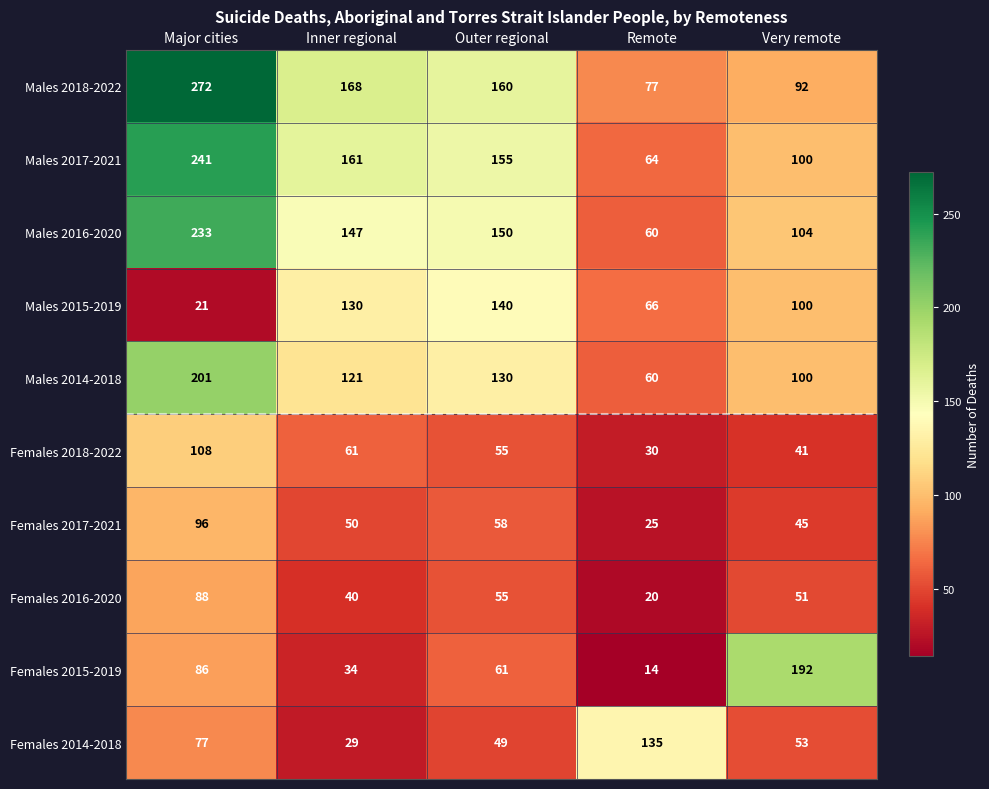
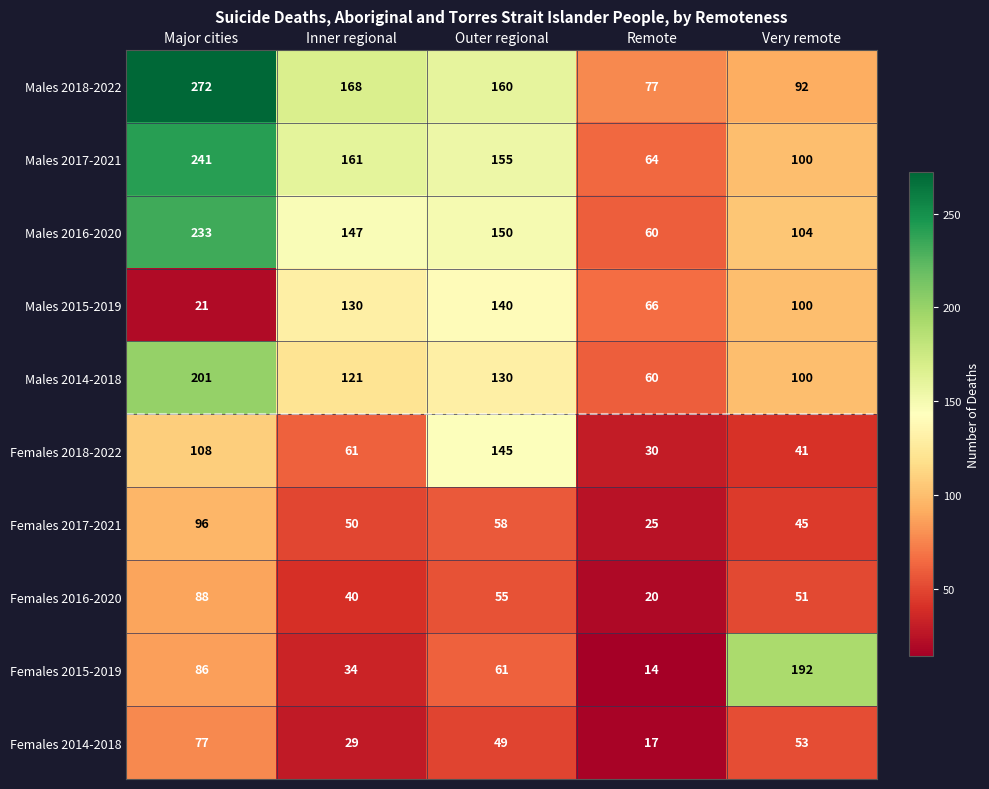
  {
    "Males 2018-2022": {
      "Major cities": 272,
      "Inner regional": 168,
      "Outer regional": 160,
      "Remote": 77,
      "Very remote": 92
    },
    "Males 2017-2021": {
      "Major cities": 241,
      "Inner regional": 161,
      "Outer regional": 155,
      "Remote": 64,
      "Very remote": 100
    },
    "Males 2016-2020": {
      "Major cities": 233,
      "Inner regional": 147,
      "Outer regional": 150,
      "Remote": 60,
      "Very remote": 104
    },
    "Males 2015-2019": {
      "Major cities": 21,
      "Inner regional": 130,
      "Outer regional": 140,
      "Remote": 66,
      "Very remote": 100
    },
    "Males 2014-2018": {
      "Major cities": 201,
      "Inner regional": 121,
      "Outer regional": 130,
      "Remote": 60,
      "Very remote": 100
    },
    "Females 2018-2022": {
      "Major cities": 108,
      "Inner regional": 61,
-     "Outer regional": 55,
+     "Outer regional": 145,
      "Remote": 30,
      "Very remote": 41
    },
    "Females 2017-2021": {
      "Major cities": 96,
      "Inner regional": 50,
      "Outer regional": 58,
      "Remote": 25,
      "Very remote": 45
    },
    "Females 2016-2020": {
      "Major cities": 88,
      "Inner regional": 40,
      "Outer regional": 55,
      "Remote": 20,
      "Very remote": 51
    },
    "Females 2015-2019": {
      "Major cities": 86,
      "Inner regional": 34,
      "Outer regional": 61,
      "Remote": 14,
      "Very remote": 192
    },
    "Females 2014-2018": {
      "Major cities": 77,
      "Inner regional": 29,
      "Outer regional": 49,
-     "Remote": 135,
+     "Remote": 17,
      "Very remote": 53
    }
  }
